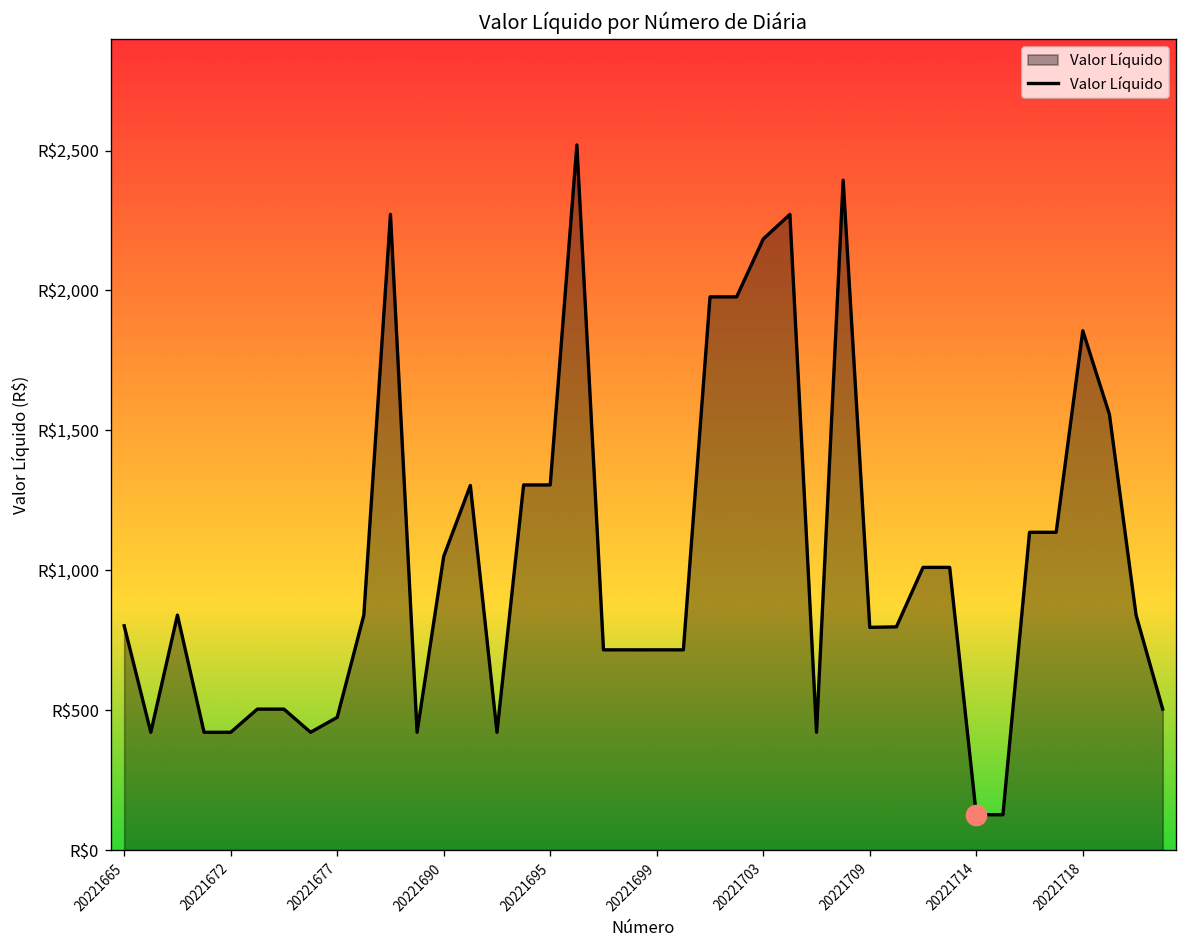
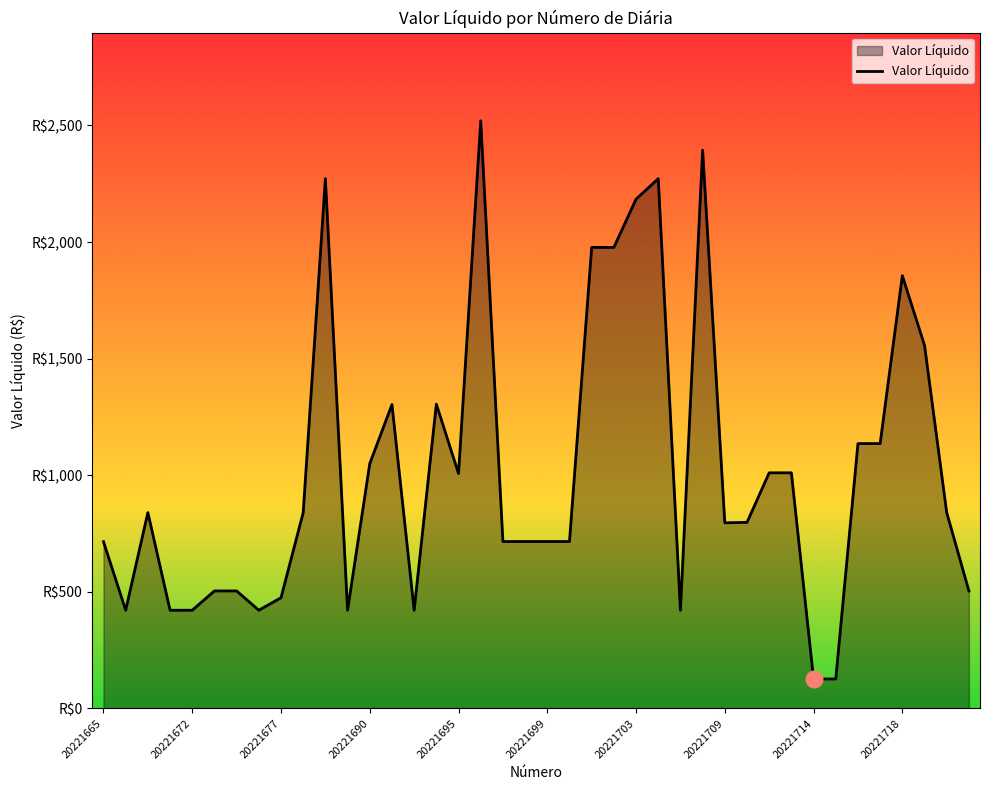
  {
    "Valor Líquido": {
-     "20221665": "R$800",
+     "20221665": "R$720",
      "20221672": "R$420",
      "20221677": "R$470",
      "20221690": "R$1,050",
-     "20221695": "R$1,310",
+     "20221695": "R$1,010",
      "20221699": "R$720",
      "20221703": "R$2,180",
      "20221709": "R$800",
      "20221718": "R$1,860"
    }
  }
